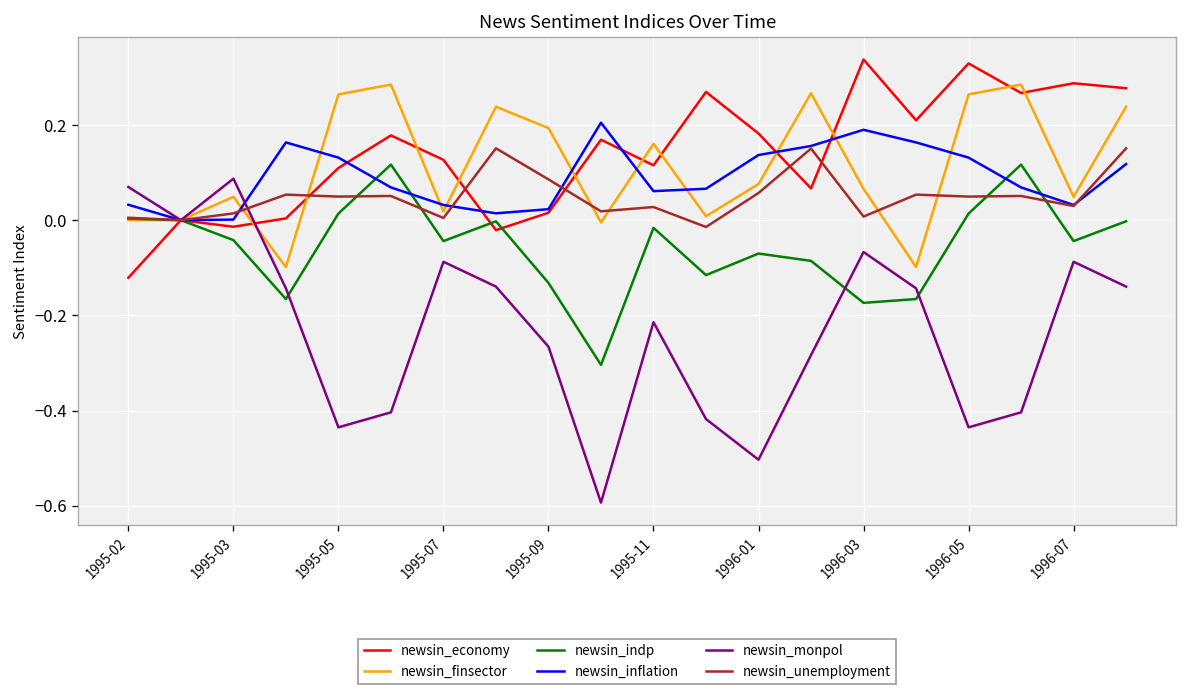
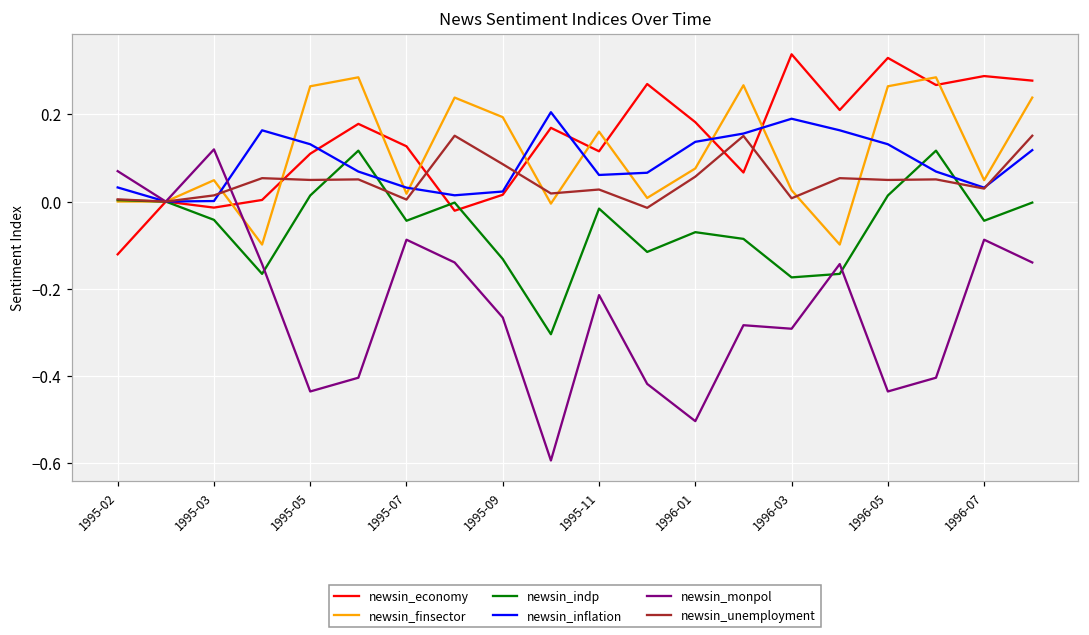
  {
    "newsin_economy": {
      "1995-02": -0.12,
      "1995-03": -0.01,
      "1995-05": 0.11,
      "1995-07": 0.13,
      "1995-09": 0.02,
      "1995-11": 0.12,
      "1996-01": 0.18,
      "1996-03": 0.34,
      "1996-05": 0.33,
      "1996-07": 0.29
    },
    "newsin_finsector": {
      "1995-03": 0.05,
      "1995-05": 0.26,
      "1995-07": 0.02,
      "1995-09": 0.19,
      "1995-11": 0.16,
      "1996-01": 0.08,
-     "1996-03": 0.07,
+     "1996-03": 0.03,
      "1996-05": 0.26,
      "1996-07": 0.05
    },
    "newsin_indp": {
      "1995-03": -0.04,
      "1995-05": 0.01,
      "1995-07": -0.04,
      "1995-09": -0.13,
      "1995-11": -0.02,
      "1996-01": -0.07,
      "1996-03": -0.17,
      "1996-05": 0.01,
      "1996-07": -0.04
    },
    "newsin_inflation": {
      "1995-02": 0.03,
      "1995-03": 0.00,
      "1995-05": 0.13,
      "1995-07": 0.03,
      "1995-09": 0.02,
      "1995-11": 0.06,
      "1996-01": 0.14,
      "1996-03": 0.19,
      "1996-05": 0.13
    },
    "newsin_monpol": {
      "1995-02": 0.07,
-     "1995-03": 0.09,
+     "1995-03": 0.12,
      "1995-05": -0.44,
      "1995-07": -0.09,
      "1995-09": -0.27,
      "1995-11": -0.21,
      "1996-01": -0.50,
-     "1996-03": -0.07,
+     "1996-03": -0.29,
      "1996-05": -0.44,
      "1996-07": -0.09
    },
    "newsin_unemployment": {
      "1995-03": 0.01,
      "1995-05": 0.05,
      "1995-07": 0.00,
      "1995-09": 0.09,
      "1995-11": 0.03,
      "1996-01": 0.06,
      "1996-03": 0.01,
      "1996-05": 0.05
    }
  }
